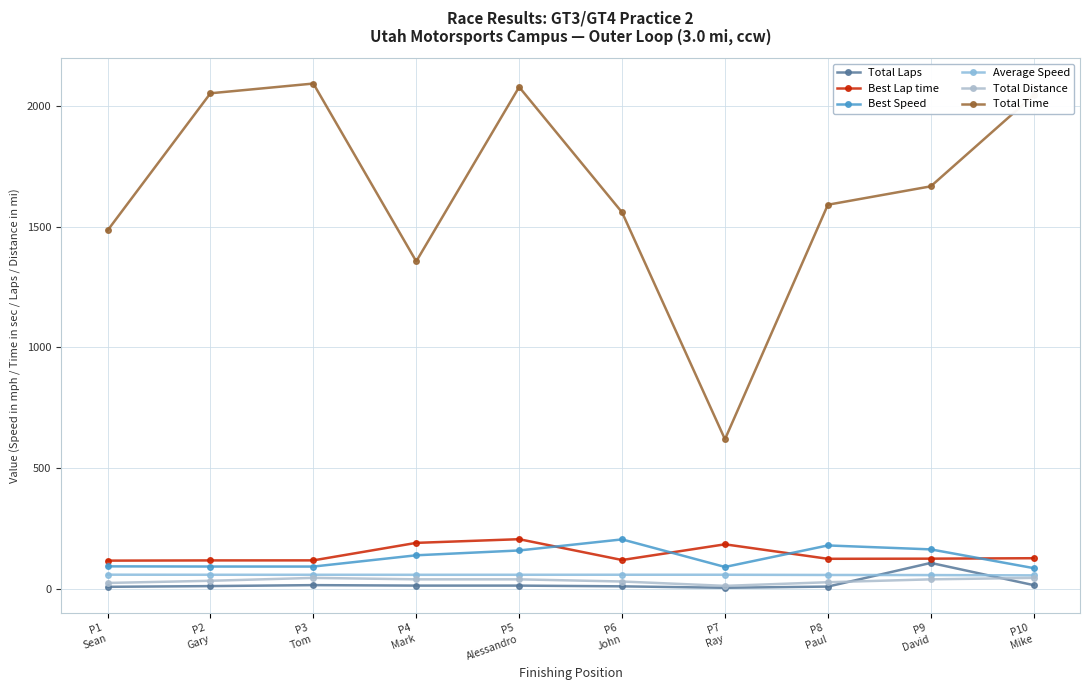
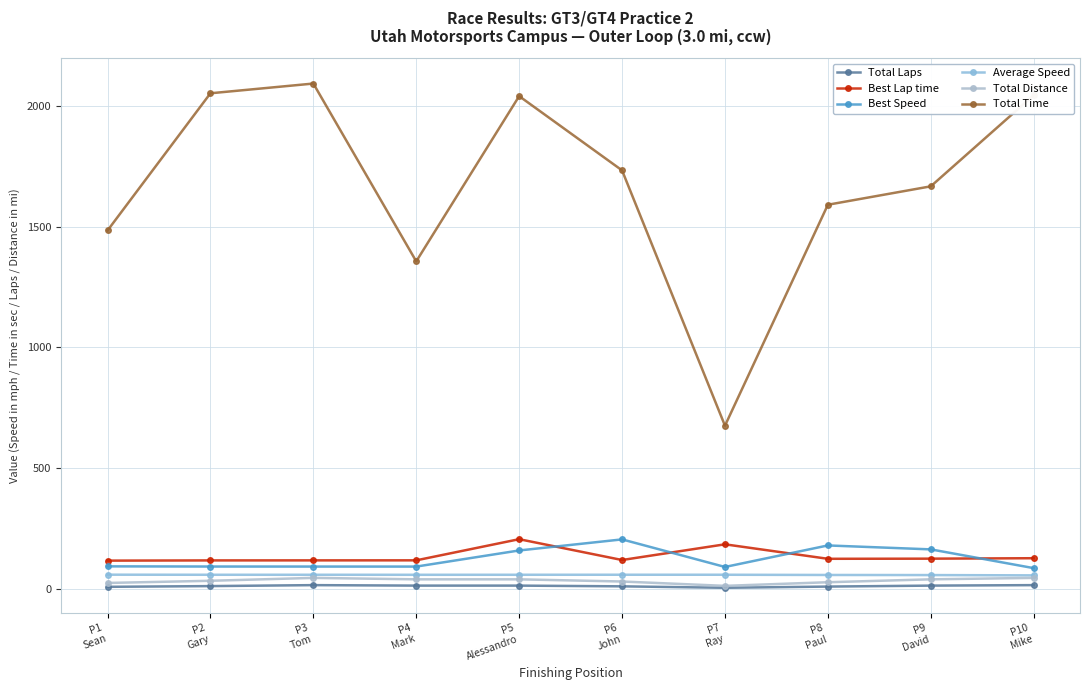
  {
    "Total Laps": {
      "P1 Sean": 10,
      "P2 Gary": 10,
      "P3 Tom": 20,
      "P4 Mark": 10,
      "P5 Alessandro": 10,
      "P6 John": 10,
      "P8 Paul": 10,
-     "P9 David": 110,
+     "P9 David": 10,
      "P10 Mike": 20
    },
    "Best Lap time": {
      "P1 Sean": 120,
      "P2 Gary": 120,
      "P3 Tom": 120,
-     "P4 Mark": 190,
+     "P4 Mark": 120,
      "P5 Alessandro": 210,
      "P6 John": 120,
      "P7 Ray": 180,
      "P8 Paul": 120,
      "P9 David": 120,
      "P10 Mike": 130
    },
    "Best Speed": {
      "P1 Sean": 90,
      "P2 Gary": 90,
      "P3 Tom": 90,
-     "P4 Mark": 140,
+     "P4 Mark": 90,
      "P5 Alessandro": 160,
      "P6 John": 200,
      "P7 Ray": 90,
      "P8 Paul": 180,
      "P9 David": 160,
      "P10 Mike": 90
    },
    "Total Time": {
      "P1 Sean": 1480,
      "P2 Gary": 2050,
      "P3 Tom": 2090,
      "P4 Mark": 1360,
-     "P5 Alessandro": 2080,
-     "P6 John": 1560,
-     "P7 Ray": 620,
+     "P5 Alessandro": 2040,
+     "P6 John": 1730,
+     "P7 Ray": 680,
      "P8 Paul": 1590,
      "P9 David": 1670
    }
  }
